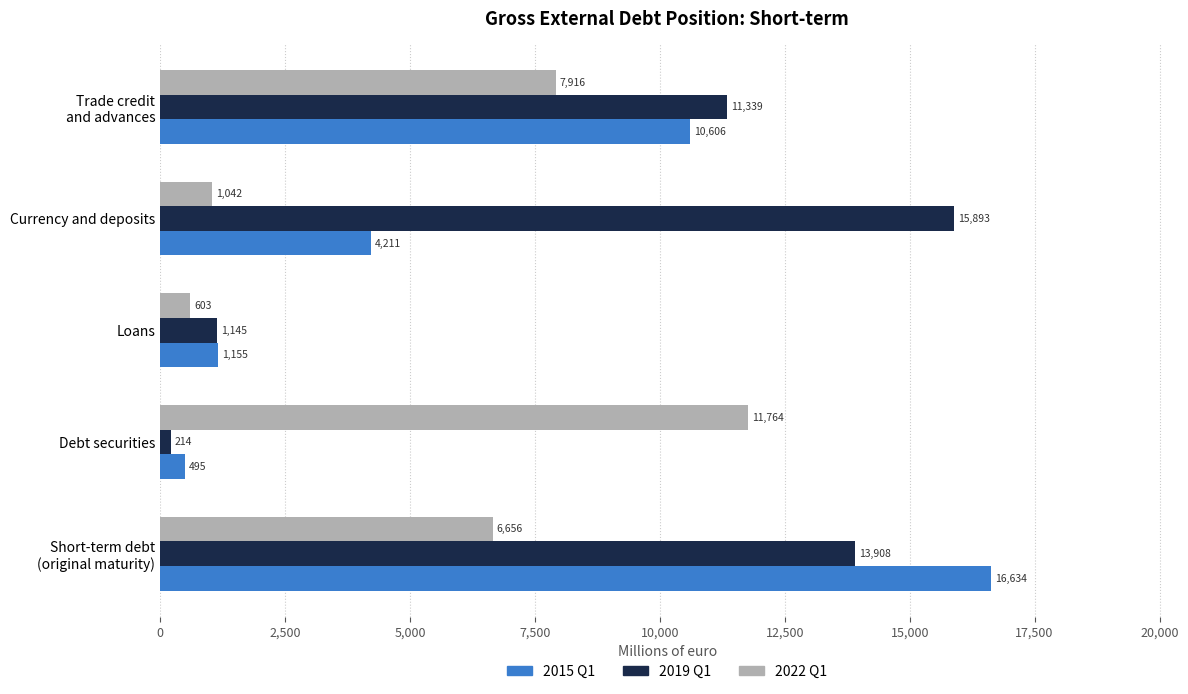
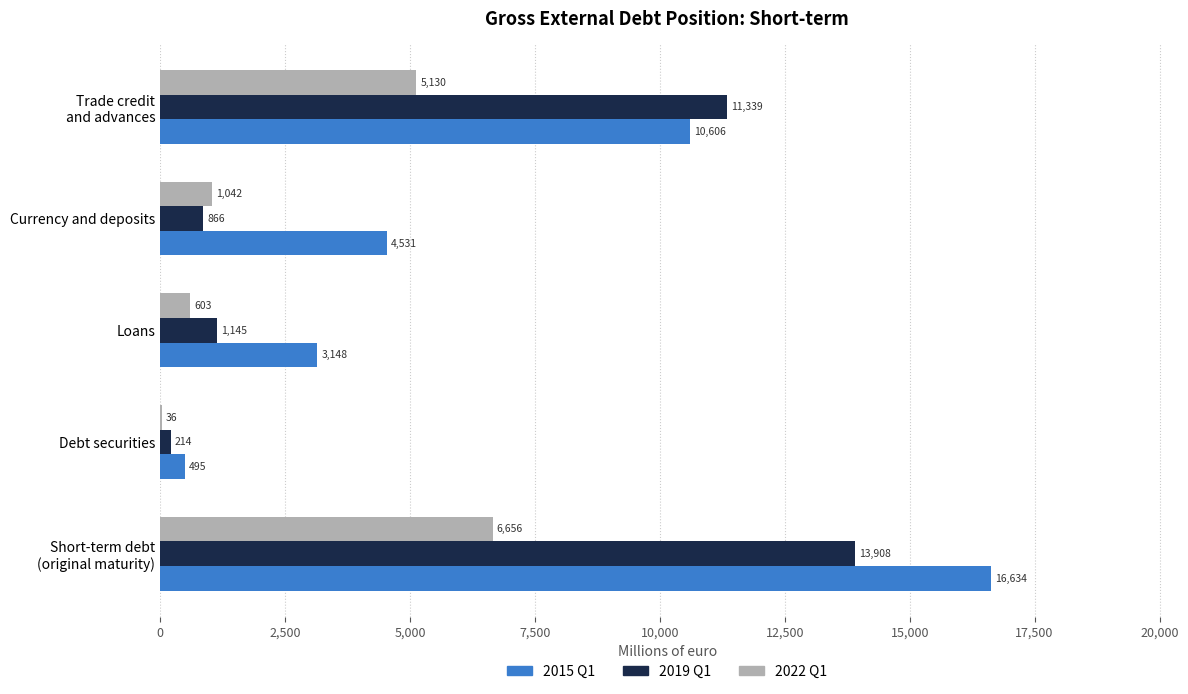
  {
    "2015 Q1": {
      "Trade credit and advances": "10,606",
-     "Currency and deposits": "4,211",
-     "Loans": "1,155",
+     "Currency and deposits": "4,531",
+     "Loans": "3,148",
      "Debt securities": "495",
      "Short-term debt (original maturity)": "16,634"
    },
    "2019 Q1": {
      "Trade credit and advances": "11,339",
-     "Currency and deposits": "15,893",
+     "Currency and deposits": "866",
      "Loans": "1,145",
      "Debt securities": "214",
      "Short-term debt (original maturity)": "13,908"
    },
    "2022 Q1": {
-     "Trade credit and advances": "7,916",
+     "Trade credit and advances": "5,130",
      "Currency and deposits": "1,042",
      "Loans": "603",
-     "Debt securities": "11,764",
+     "Debt securities": "36",
      "Short-term debt (original maturity)": "6,656"
    }
  }
